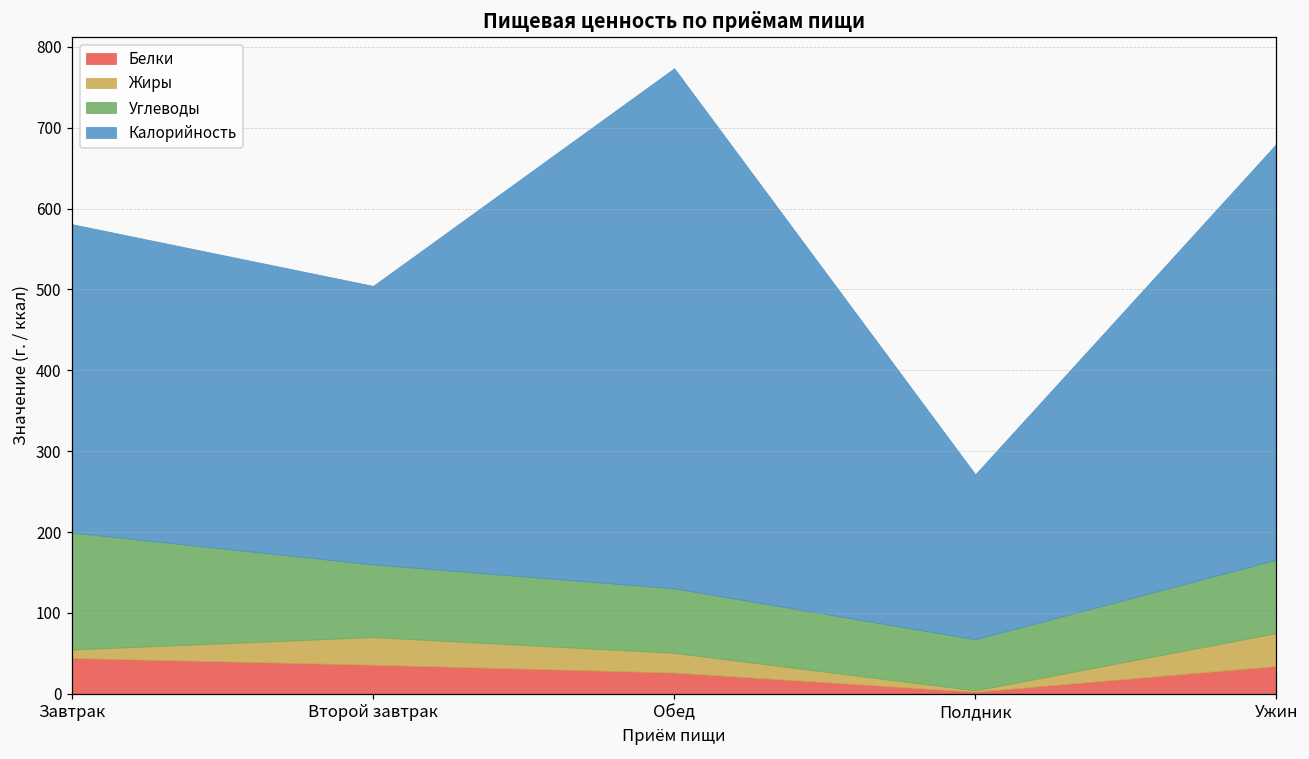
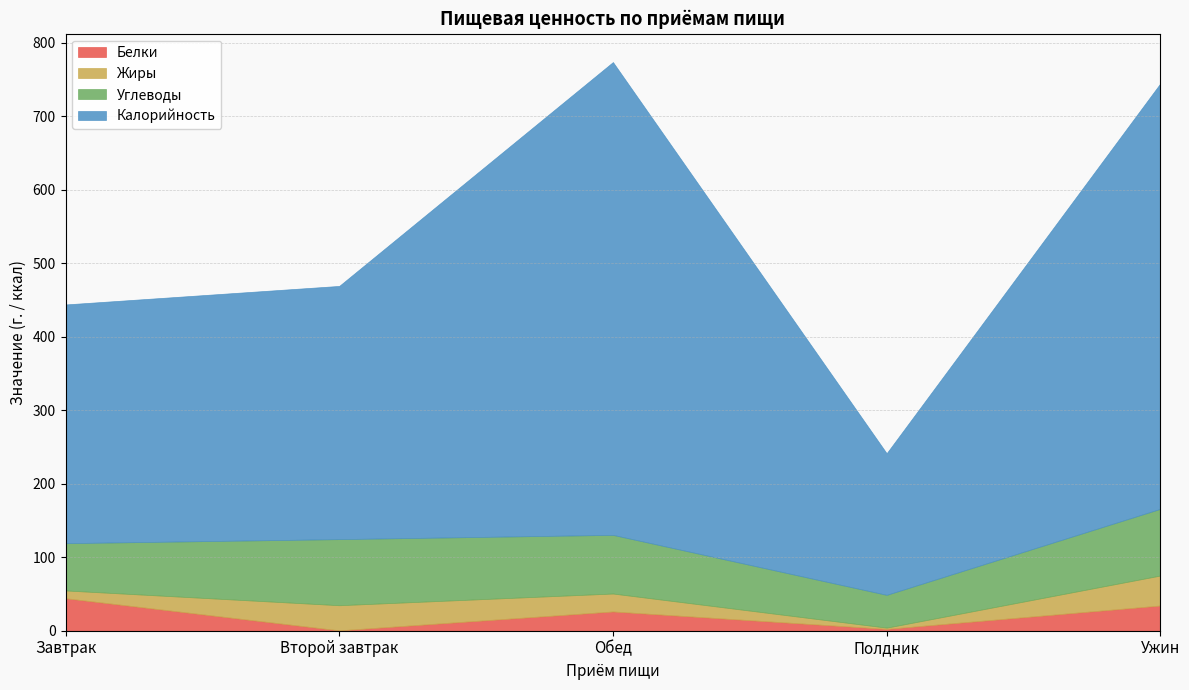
  {
    "Белки": {
      "Завтрак": 40,
-     "Второй завтрак": 40,
+     "Второй завтрак": 0,
      "Обед": 30,
      "Ужин": 30
    },
    "Жиры": {
      "Завтрак": 10,
      "Второй завтрак": 30,
      "Обед": 20,
      "Ужин": 40
    },
    "Углеводы": {
-     "Завтрак": 140,
+     "Завтрак": 60,
      "Второй завтрак": 90,
      "Обед": 80,
-     "Полдник": 60,
+     "Полдник": 40,
      "Ужин": 90
    },
    "Калорийность": {
-     "Завтрак": 380,
+     "Завтрак": 320,
      "Второй завтрак": 340,
      "Обед": 640,
-     "Полдник": 200,
-     "Ужин": 510
+     "Полдник": 190,
+     "Ужин": 580
    }
  }
